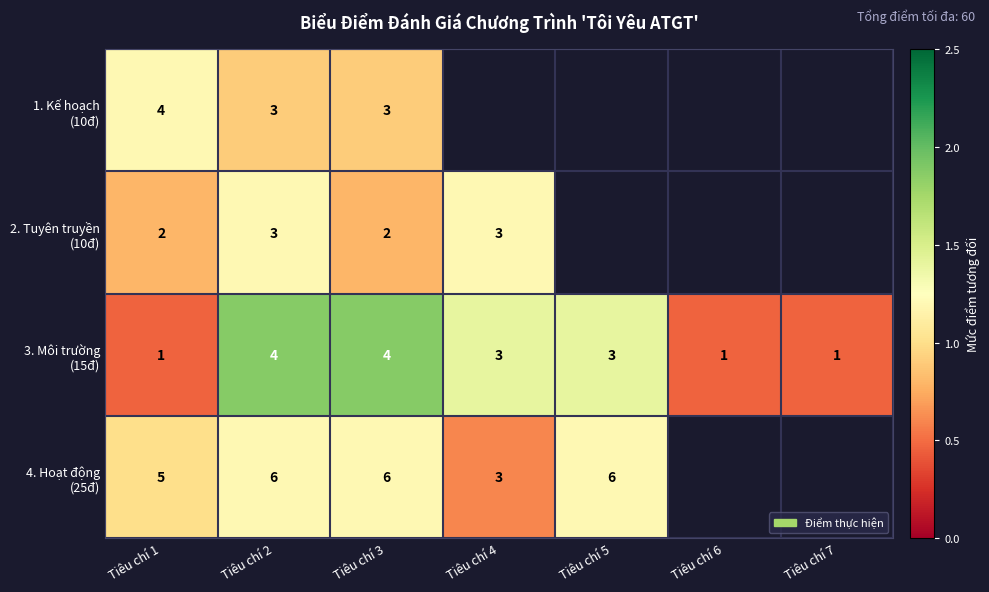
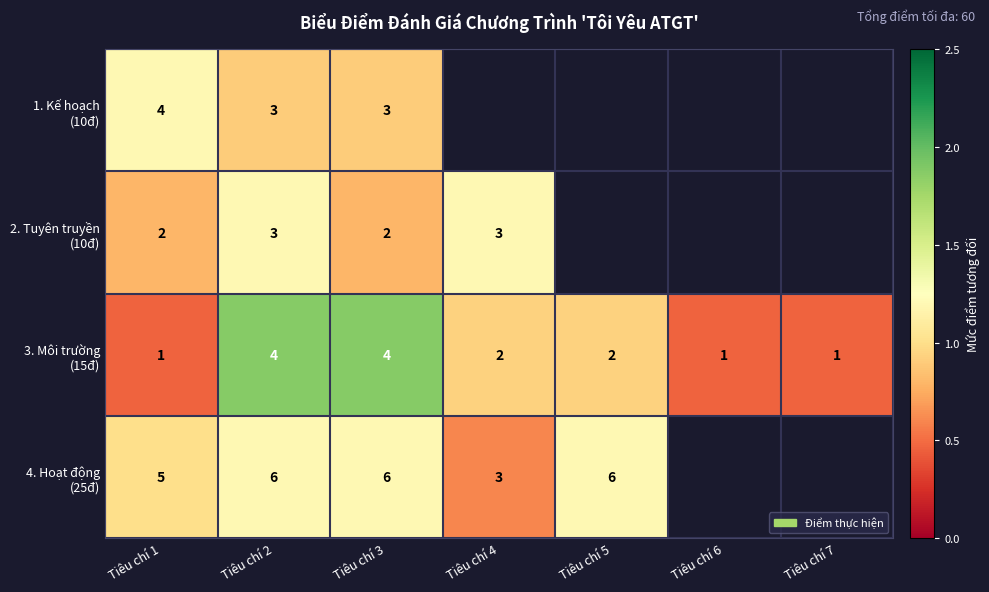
  {
    "1. Kế hoạch (10đ)": {
      "Tiêu chí 1": 4,
      "Tiêu chí 2": 3,
      "Tiêu chí 3": 3
    },
    "2. Tuyên truyền (10đ)": {
      "Tiêu chí 1": 2,
      "Tiêu chí 2": 3,
      "Tiêu chí 3": 2,
      "Tiêu chí 4": 3
    },
    "3. Môi trường (15đ)": {
      "Tiêu chí 1": 1,
      "Tiêu chí 2": 4,
      "Tiêu chí 3": 4,
-     "Tiêu chí 4": 3,
-     "Tiêu chí 5": 3,
+     "Tiêu chí 4": 2,
+     "Tiêu chí 5": 2,
      "Tiêu chí 6": 1,
      "Tiêu chí 7": 1
    },
    "4. Hoạt động (25đ)": {
      "Tiêu chí 1": 5,
      "Tiêu chí 2": 6,
      "Tiêu chí 3": 6,
      "Tiêu chí 4": 3,
      "Tiêu chí 5": 6
    }
  }
